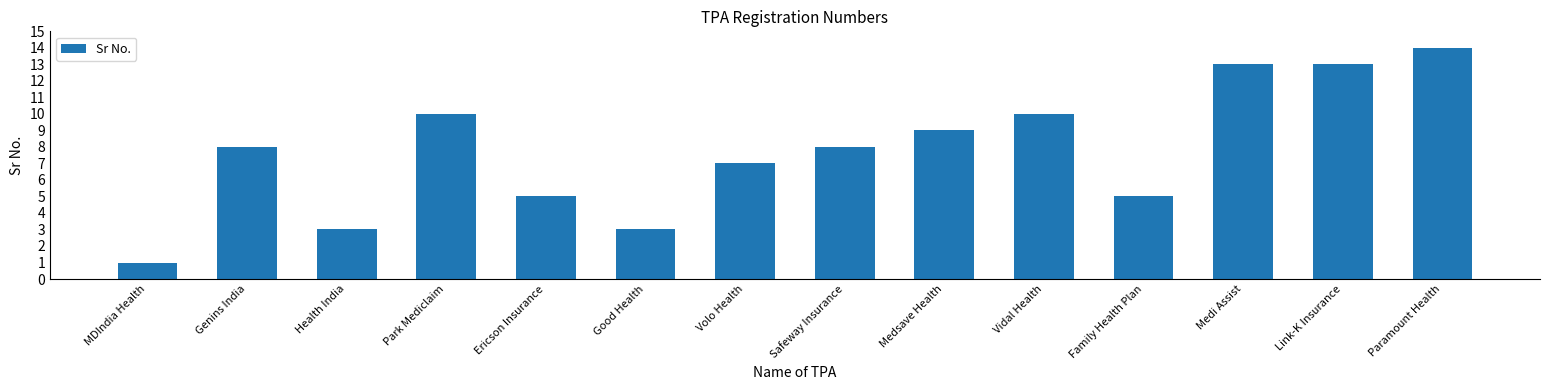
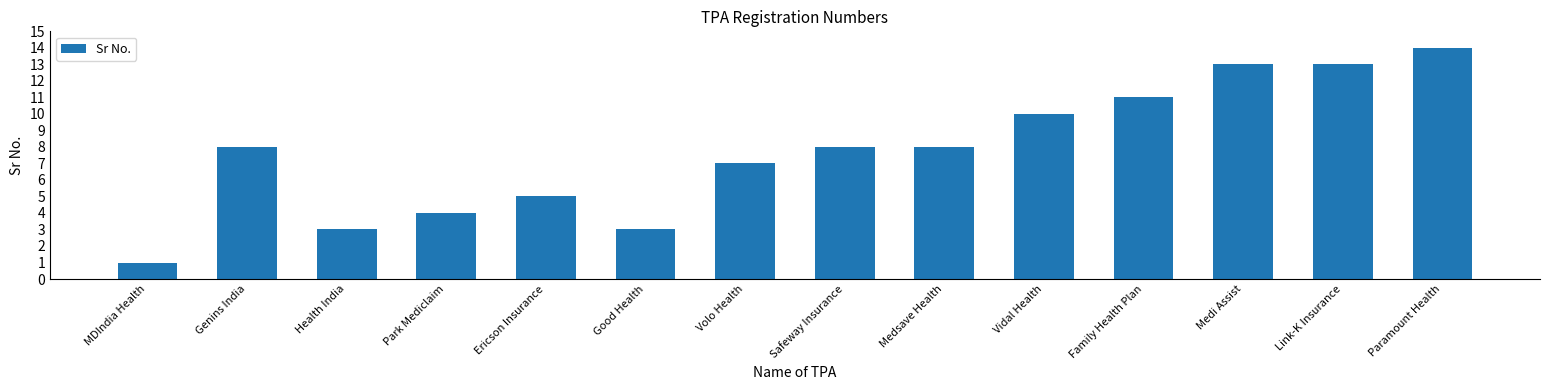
  {
    "MDIndia Health": 1,
    "Genins India": 8,
    "Health India": 3,
-   "Park Mediclaim": 10,
+   "Park Mediclaim": 4,
    "Ericson Insurance": 5,
    "Good Health": 3,
    "Volo Health": 7,
    "Safeway Insurance": 8,
-   "Medsave Health": 9,
+   "Medsave Health": 8,
    "Vidal Health": 10,
-   "Family Health Plan": 5,
+   "Family Health Plan": 11,
    "Medi Assist": 13,
    "Link-K Insurance": 13,
    "Paramount Health": 14
  }
